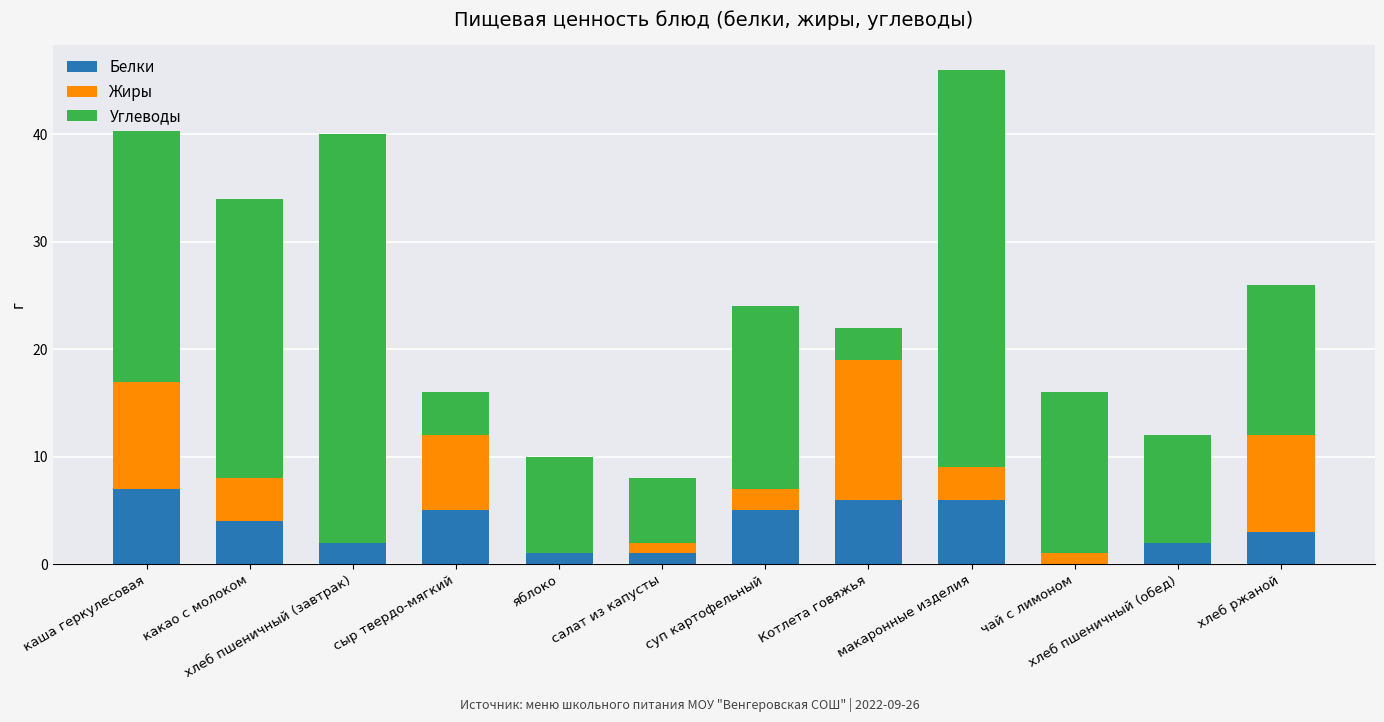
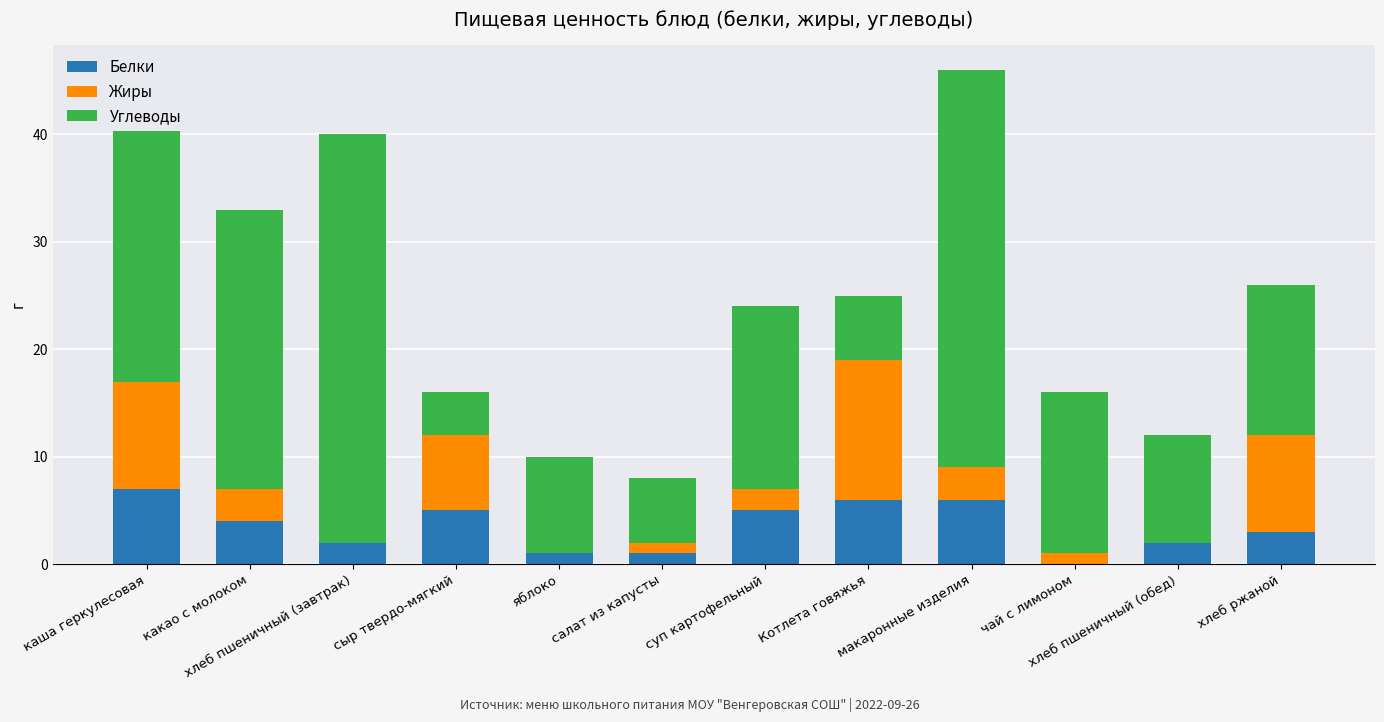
  {
    "Белки": {
      "каша геркулесовая": 7,
      "какао с молоком": 4,
      "хлеб пшеничный (завтрак)": 2,
      "сыр твердо-мягкий": 5,
      "яблоко": 1,
      "салат из капусты": 1,
      "суп картофельный": 5,
      "Котлета говяжья": 6,
      "макаронные изделия": 6,
      "чай с лимоном": 0,
      "хлеб пшеничный (обед)": 2,
      "хлеб ржаной": 3
    },
    "Жиры": {
      "каша геркулесовая": 10,
-     "какао с молоком": 4,
+     "какао с молоком": 3,
      "хлеб пшеничный (завтрак)": 0,
      "сыр твердо-мягкий": 7,
      "яблоко": 0,
      "салат из капусты": 1,
      "суп картофельный": 2,
      "Котлета говяжья": 13,
      "макаронные изделия": 3,
      "чай с лимоном": 1,
      "хлеб пшеничный (обед)": 0,
      "хлеб ржаной": 9
    },
    "Углеводы": {
      "какао с молоком": 26,
      "хлеб пшеничный (завтрак)": 38,
      "сыр твердо-мягкий": 4,
      "яблоко": 9,
      "салат из капусты": 6,
      "суп картофельный": 17,
-     "Котлета говяжья": 3,
+     "Котлета говяжья": 6,
      "макаронные изделия": 37,
      "чай с лимоном": 15,
      "хлеб пшеничный (обед)": 10,
      "хлеб ржаной": 14
    }
  }
